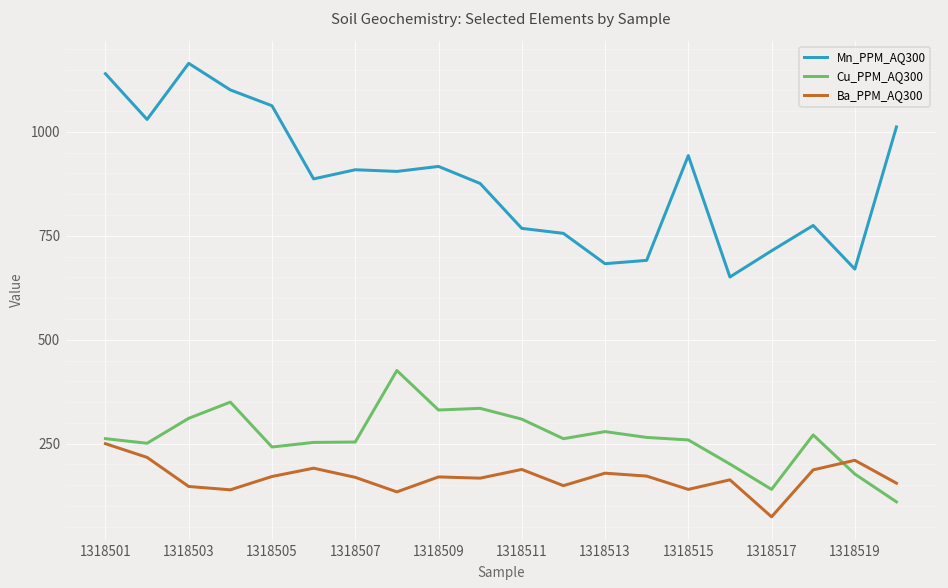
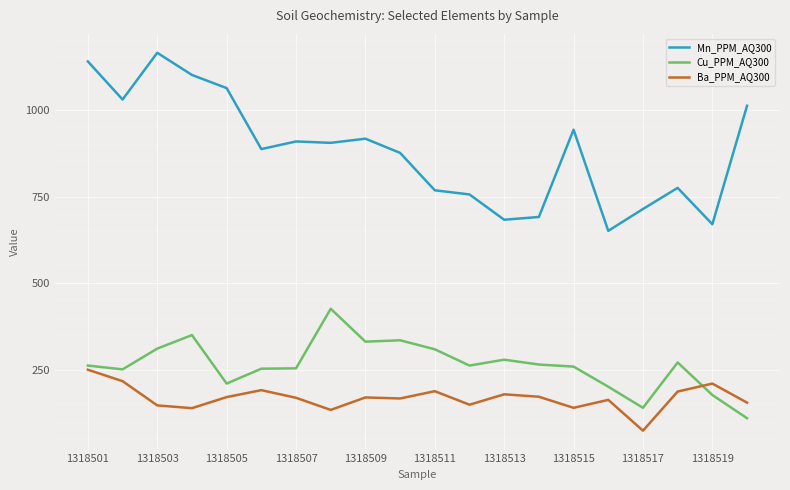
  {
    "Mn_PPM_AQ300": {
      "1318501": 1140,
      "1318503": 1170,
      "1318505": 1060,
      "1318507": 910,
      "1318509": 920,
      "1318511": 770,
      "1318513": 680,
      "1318515": 940,
      "1318517": 710,
      "1318519": 670
    },
    "Cu_PPM_AQ300": {
      "1318501": 260,
      "1318503": 310,
-     "1318505": 240,
+     "1318505": 210,
      "1318507": 250,
      "1318509": 330,
      "1318511": 310,
      "1318513": 280,
      "1318515": 260,
      "1318517": 140,
      "1318519": 180
    },
    "Ba_PPM_AQ300": {
      "1318501": 250,
      "1318503": 150,
      "1318505": 170,
      "1318507": 170,
      "1318509": 170,
      "1318511": 190,
      "1318513": 180,
      "1318515": 140,
      "1318517": 70,
      "1318519": 210
    }
  }
